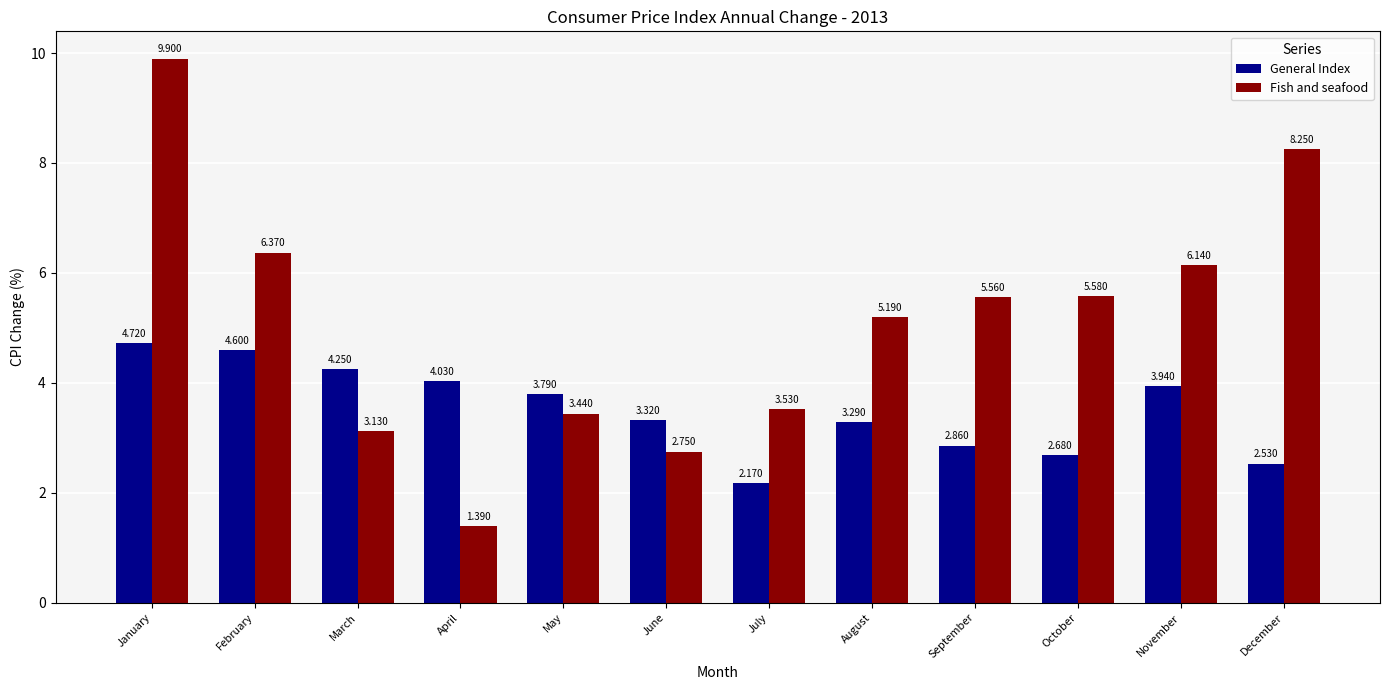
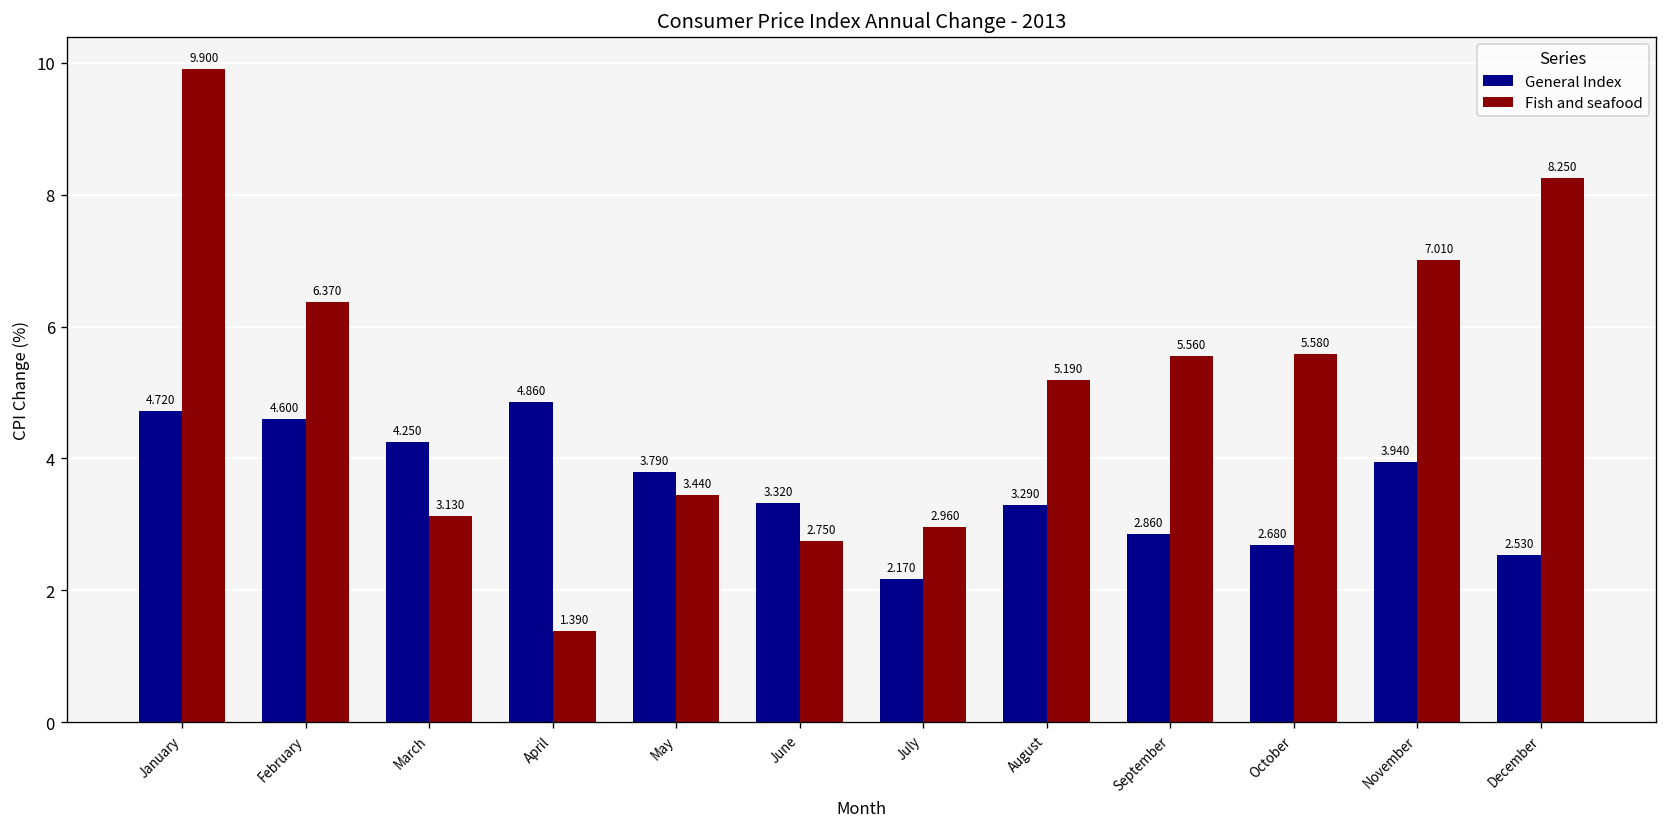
  {
    "General Index": {
      "January": 4.720,
      "February": 4.600,
      "March": 4.250,
-     "April": 4.030,
+     "April": 4.860,
      "May": 3.790,
      "June": 3.320,
      "July": 2.170,
      "August": 3.290,
      "September": 2.860,
      "October": 2.680,
      "November": 3.940,
      "December": 2.530
    },
    "Fish and seafood": {
      "January": 9.900,
      "February": 6.370,
      "March": 3.130,
      "April": 1.390,
      "May": 3.440,
      "June": 2.750,
-     "July": 3.530,
+     "July": 2.960,
      "August": 5.190,
      "September": 5.560,
      "October": 5.580,
-     "November": 6.140,
+     "November": 7.010,
      "December": 8.250
    }
  }
